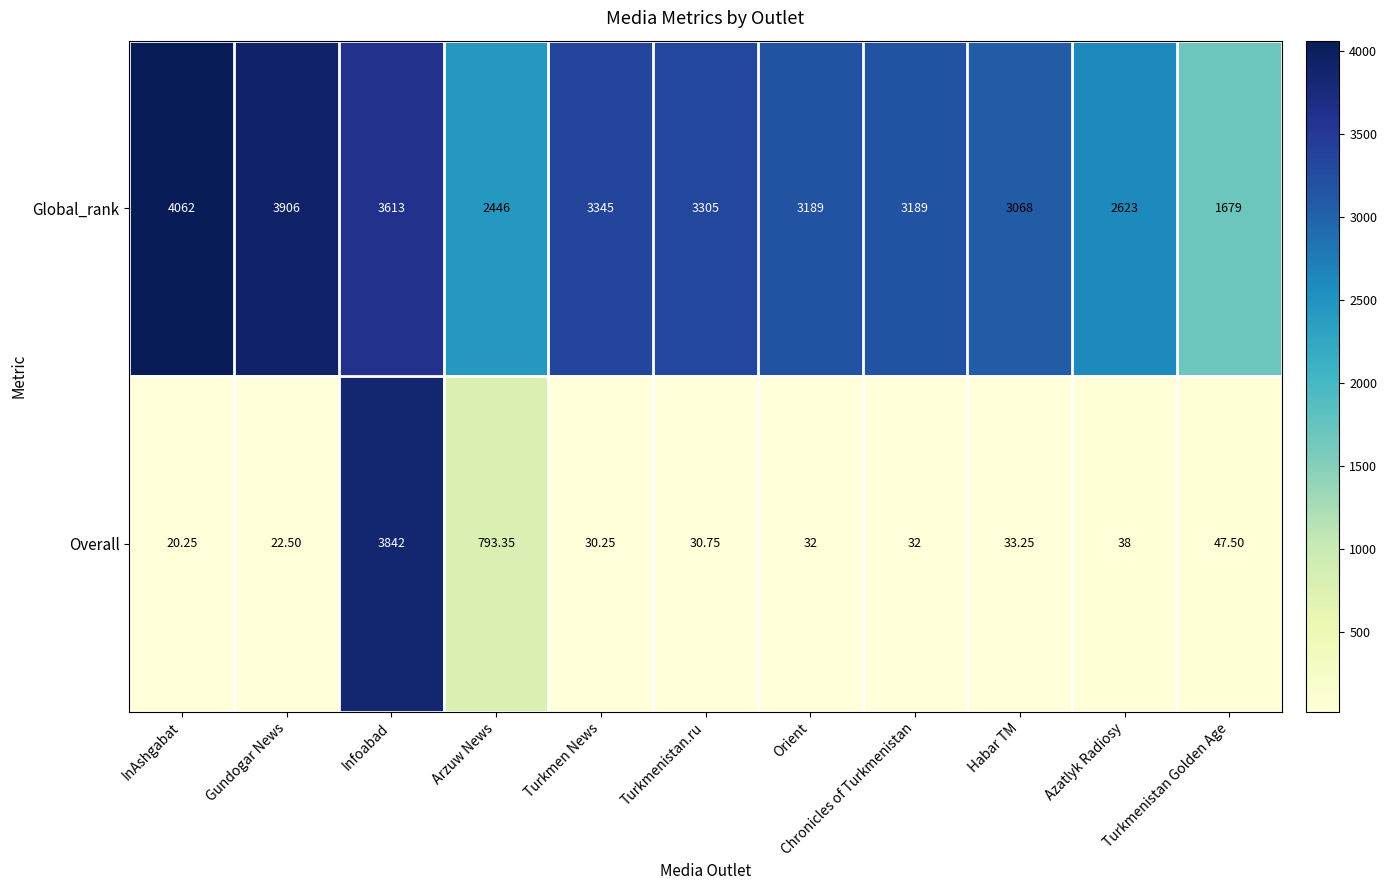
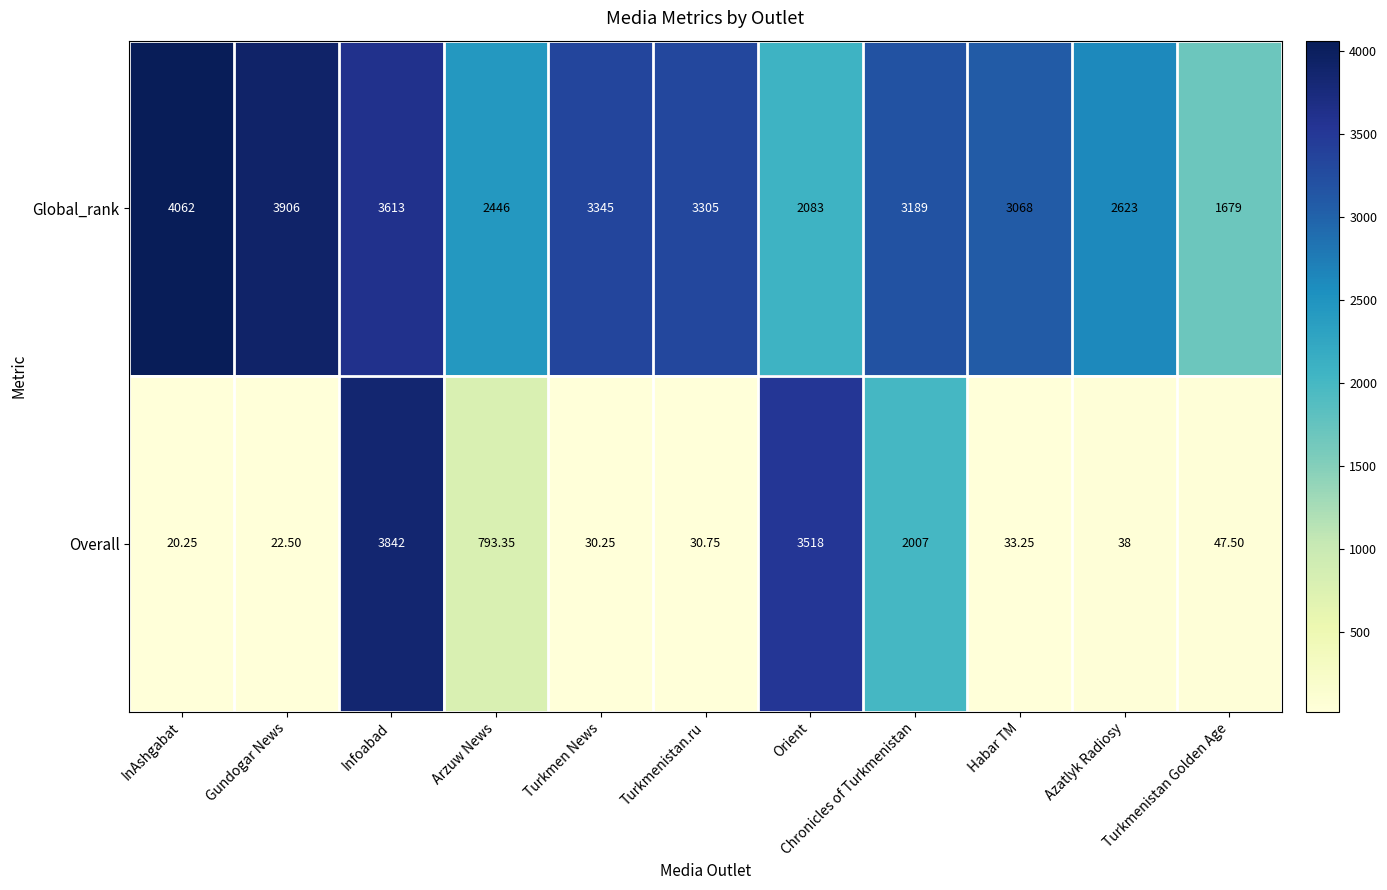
  {
    "Global_rank": {
      "InAshgabat": 4062,
      "Gundogar News": 3906,
      "Infoabad": 3613,
      "Arzuw News": 2446,
      "Turkmen News": 3345,
      "Turkmenistan.ru": 3305,
-     "Orient": 3189,
+     "Orient": 2083,
      "Chronicles of Turkmenistan": 3189,
      "Habar TM": 3068,
      "Azatlyk Radiosy": 2623,
      "Turkmenistan Golden Age": 1679
    },
    "Overall": {
      "InAshgabat": 20.25,
      "Gundogar News": 22.50,
      "Infoabad": 3842,
      "Arzuw News": 793.35,
      "Turkmen News": 30.25,
      "Turkmenistan.ru": 30.75,
-     "Orient": 32,
-     "Chronicles of Turkmenistan": 32,
+     "Orient": 3518,
+     "Chronicles of Turkmenistan": 2007,
      "Habar TM": 33.25,
      "Azatlyk Radiosy": 38,
      "Turkmenistan Golden Age": 47.50
    }
  }
